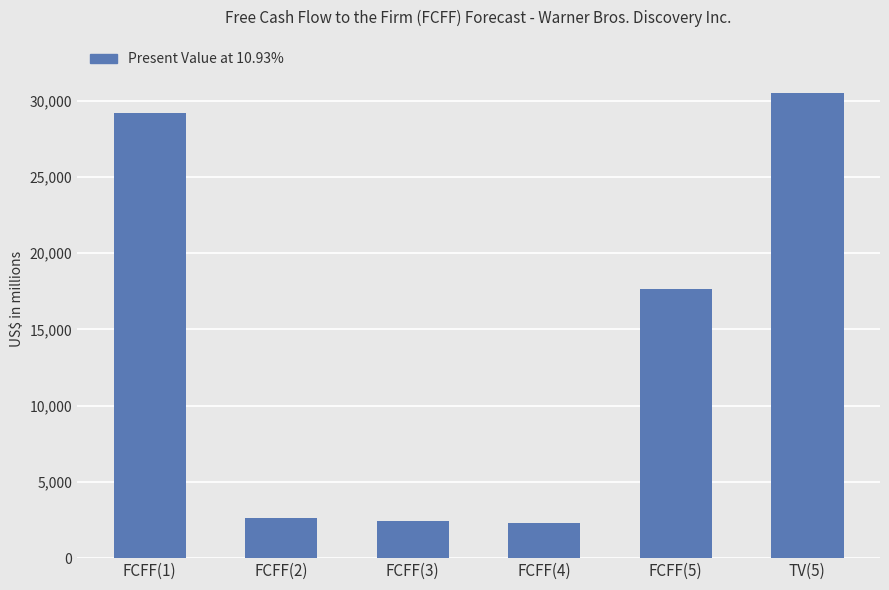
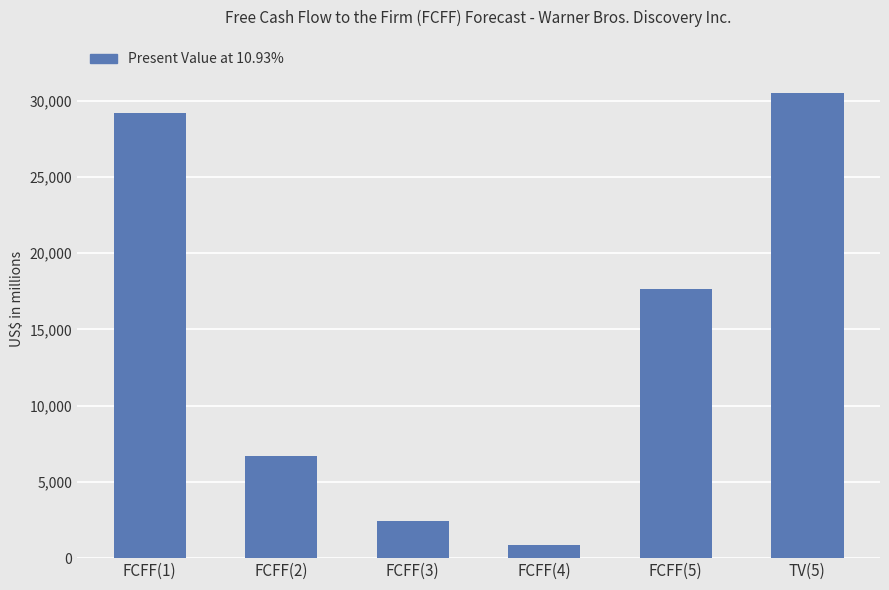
  {
    "FCFF(1)": "29,200",
-   "FCFF(2)": "2,600",
+   "FCFF(2)": "6,700",
    "FCFF(3)": "2,400",
-   "FCFF(4)": "2,300",
+   "FCFF(4)": "900",
    "FCFF(5)": "17,600",
    "TV(5)": "30,500"
  }
